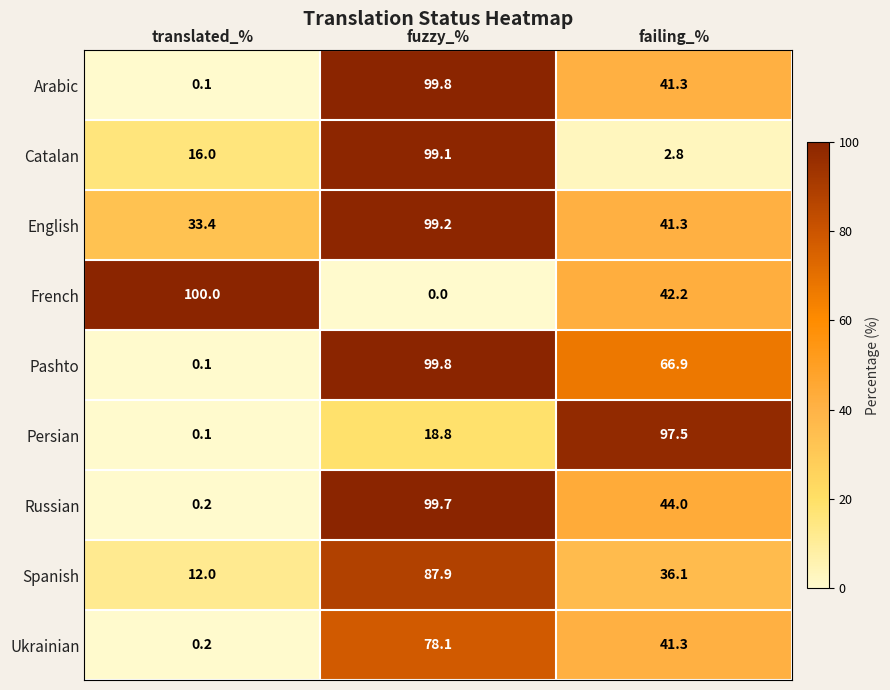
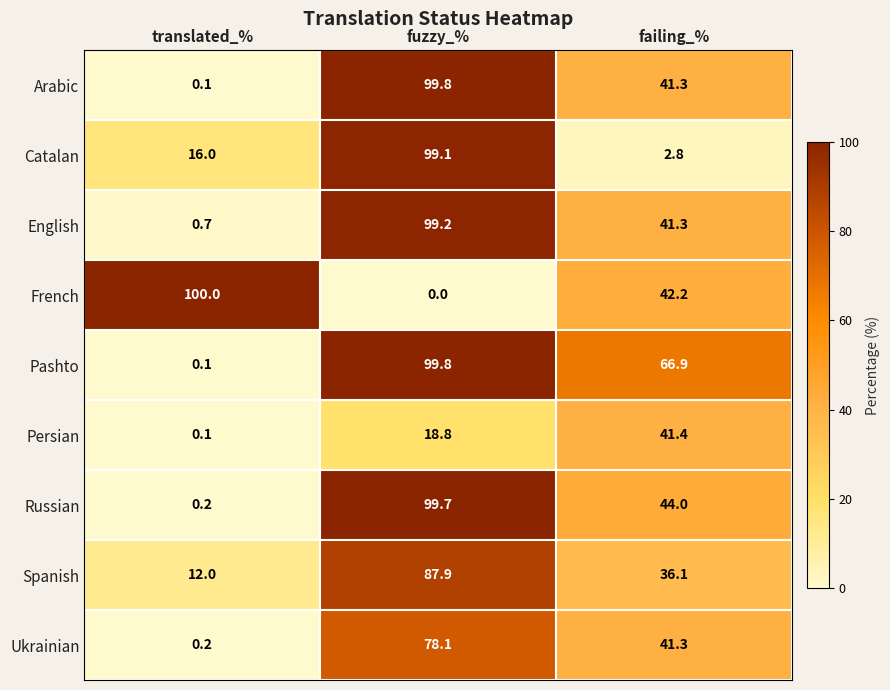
  {
    "Arabic": {
      "translated_%": 0.1,
      "fuzzy_%": 99.8,
      "failing_%": 41.3
    },
    "Catalan": {
      "translated_%": 16.0,
      "fuzzy_%": 99.1,
      "failing_%": 2.8
    },
    "English": {
-     "translated_%": 33.4,
+     "translated_%": 0.7,
      "fuzzy_%": 99.2,
      "failing_%": 41.3
    },
    "French": {
      "translated_%": 100.0,
      "fuzzy_%": 0.0,
      "failing_%": 42.2
    },
    "Pashto": {
      "translated_%": 0.1,
      "fuzzy_%": 99.8,
      "failing_%": 66.9
    },
    "Persian": {
      "translated_%": 0.1,
      "fuzzy_%": 18.8,
-     "failing_%": 97.5
+     "failing_%": 41.4
    },
    "Russian": {
      "translated_%": 0.2,
      "fuzzy_%": 99.7,
      "failing_%": 44.0
    },
    "Spanish": {
      "translated_%": 12.0,
      "fuzzy_%": 87.9,
      "failing_%": 36.1
    },
    "Ukrainian": {
      "translated_%": 0.2,
      "fuzzy_%": 78.1,
      "failing_%": 41.3
    }
  }
